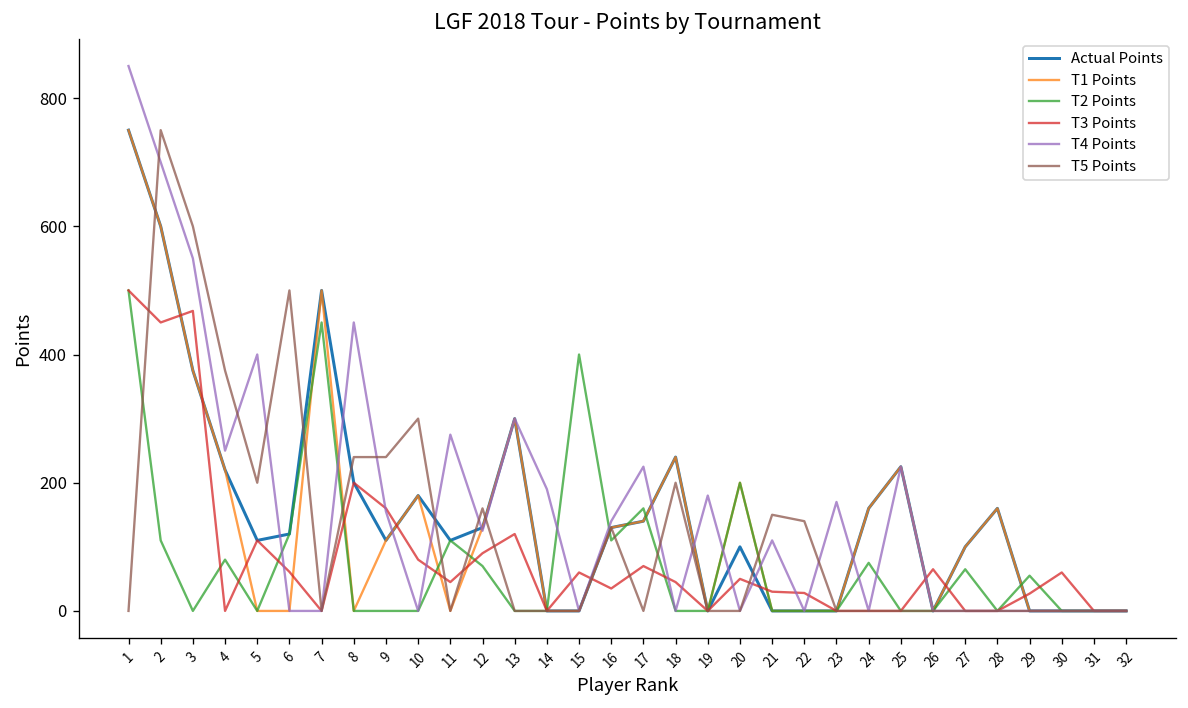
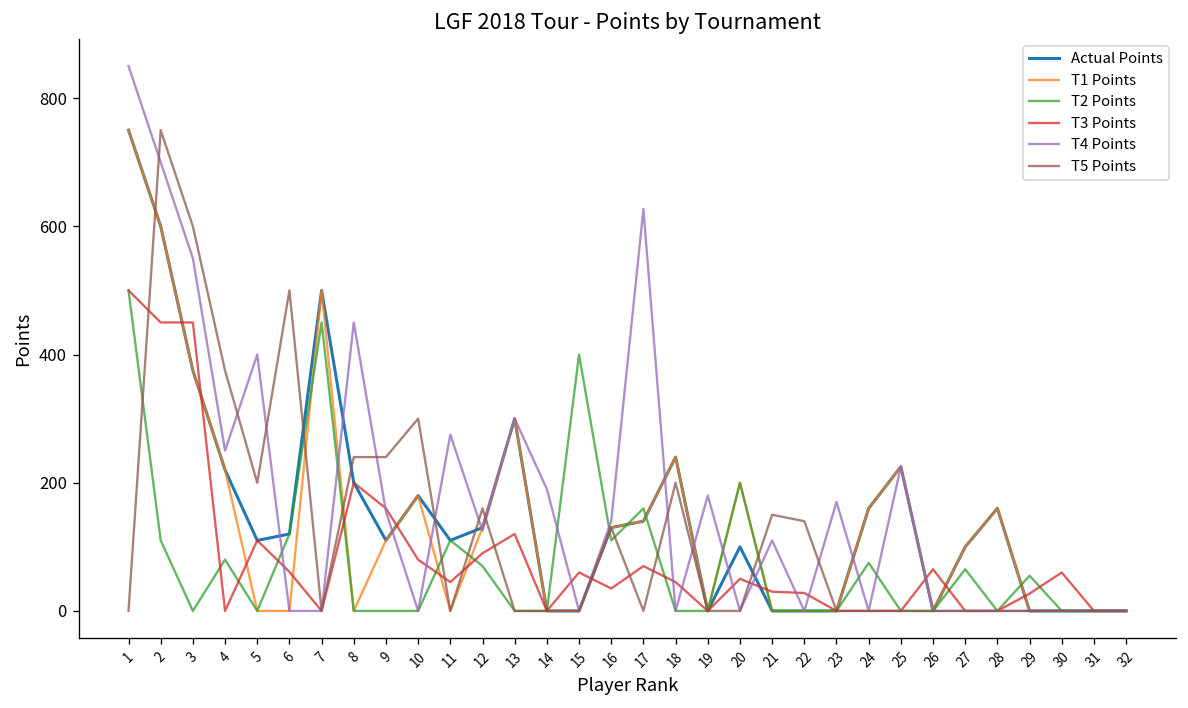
  {
    "Actual Points": {
      "20": 100
    },
    "T2 Points": {
      "2": 110,
      "3": 0,
      "4": 80,
      "7": 450,
      "9": 0,
      "12": 70,
      "15": 400,
      "16": 110,
      "17": 160,
      "24": 80,
      "27": 70,
      "29": 60
    },
    "T3 Points": {
      "2": 450,
-     "3": 470,
+     "3": 450,
      "4": 0,
      "6": 60,
      "9": 160,
      "10": 80,
      "11": 50,
      "12": 90,
      "13": 120,
      "15": 60,
      "16": 40,
      "17": 70,
      "18": 50,
      "20": 50,
      "21": 30,
      "22": 30,
      "26": 70,
      "29": 30,
      "30": 60
    },
    "T4 Points": {
      "1": 850,
      "2": 700,
      "3": 550,
      "4": 250,
      "5": 400,
      "8": 450,
      "9": 160,
      "11": 280,
      "12": 130,
      "14": 190,
      "16": 140,
-     "17": 230,
+     "17": 630,
      "19": 180,
      "21": 110,
      "23": 170
    },
    "T5 Points": {
      "1": 0,
      "2": 750,
      "3": 600,
      "4": 380,
      "5": 200,
      "6": 500,
      "8": 240,
      "9": 240,
      "10": 300,
      "12": 160,
      "17": 0,
      "18": 200,
      "21": 150,
      "22": 140
    }
  }
